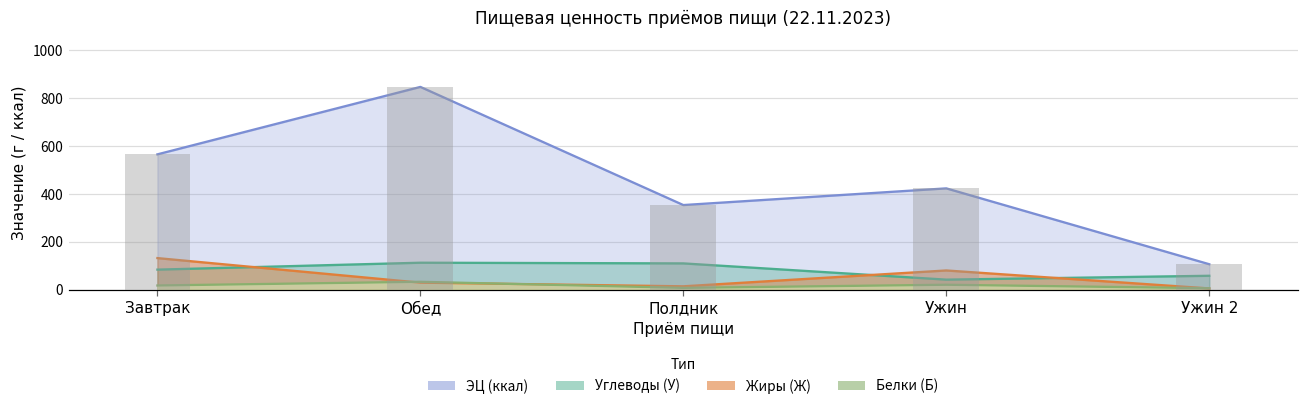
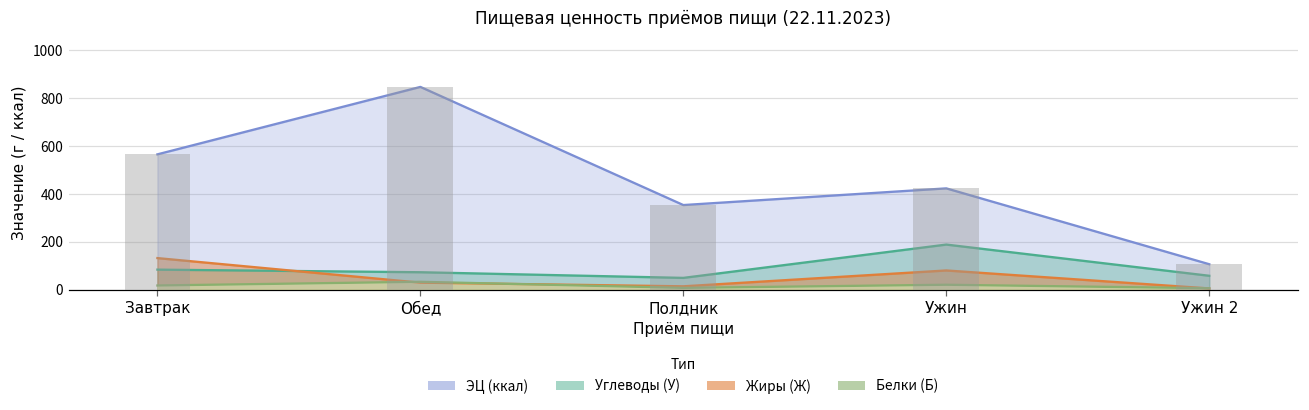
  {
    "Углеводы (У)": {
      "Завтрак": 80,
-     "Обед": 110,
-     "Полдник": 110,
-     "Ужин": 40,
+     "Обед": 70,
+     "Полдник": 50,
+     "Ужин": 190,
      "Ужин 2": 60
    },
    "Жиры (Ж)": {
      "Завтрак": 130,
      "Ужин": 80
    }
  }
